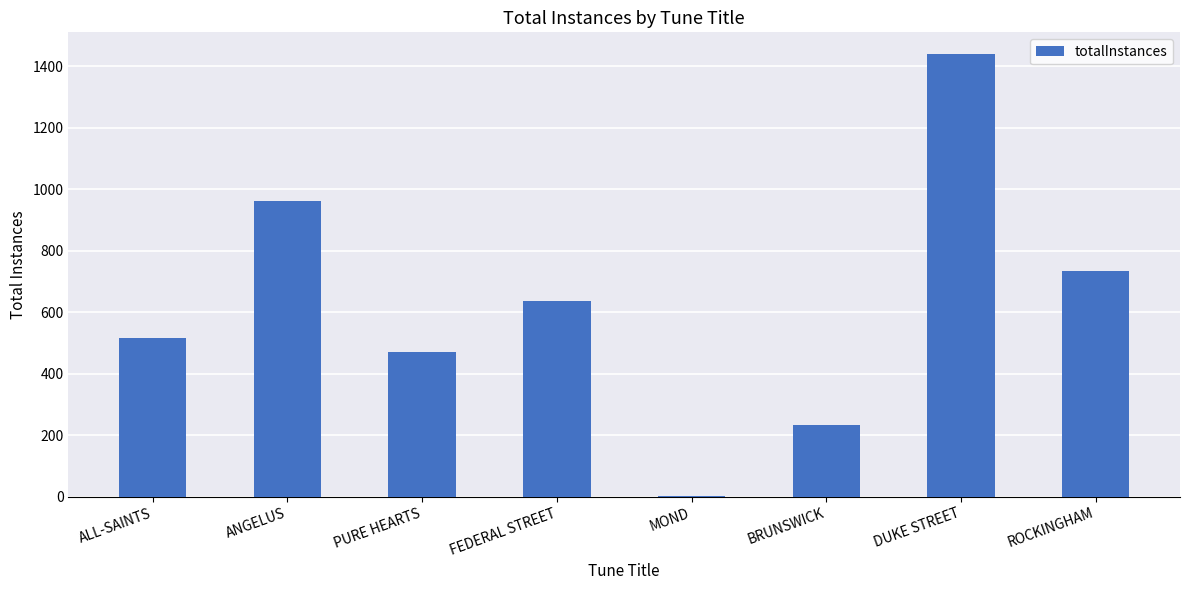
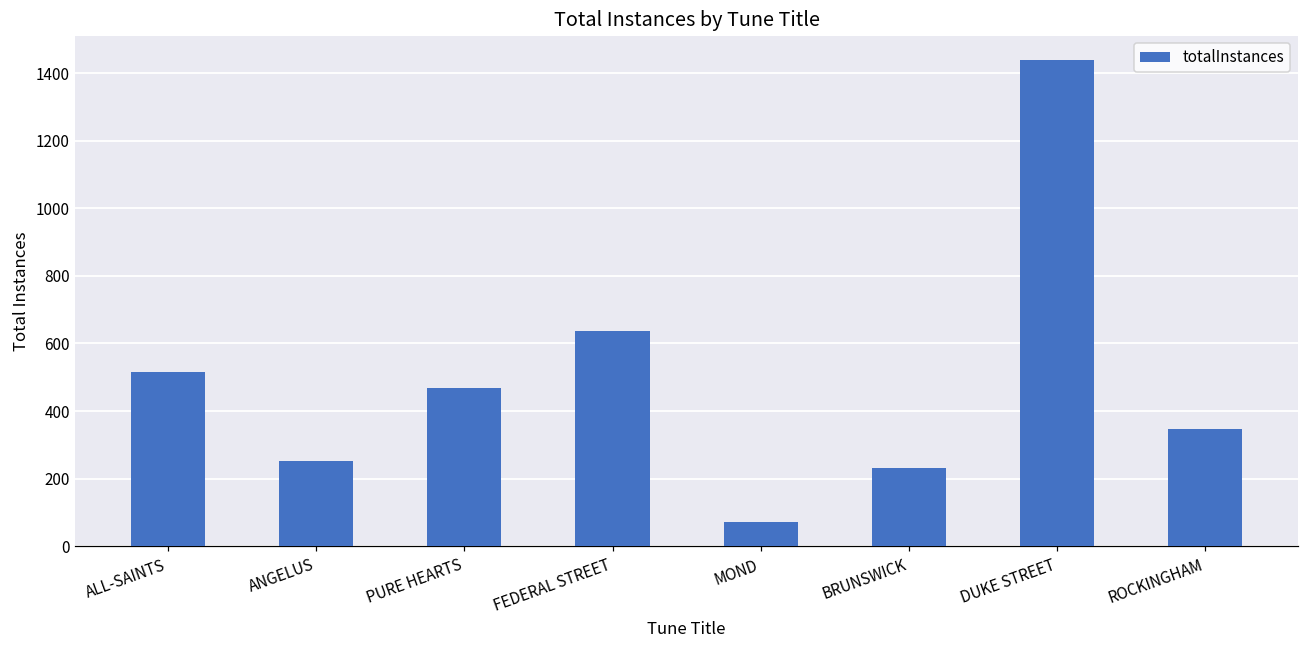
  {
    "ALL-SAINTS": 520,
-   "ANGELUS": 960,
+   "ANGELUS": 250,
    "PURE HEARTS": 470,
    "FEDERAL STREET": 640,
-   "MOND": 0,
+   "MOND": 70,
    "BRUNSWICK": 230,
    "DUKE STREET": 1440,
-   "ROCKINGHAM": 730
+   "ROCKINGHAM": 350
  }
